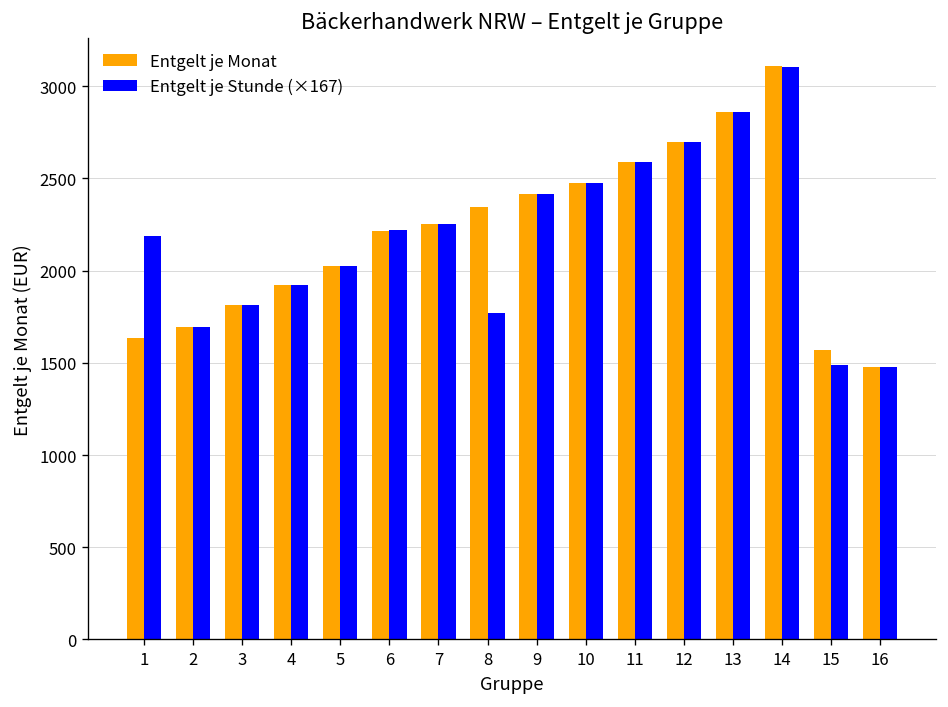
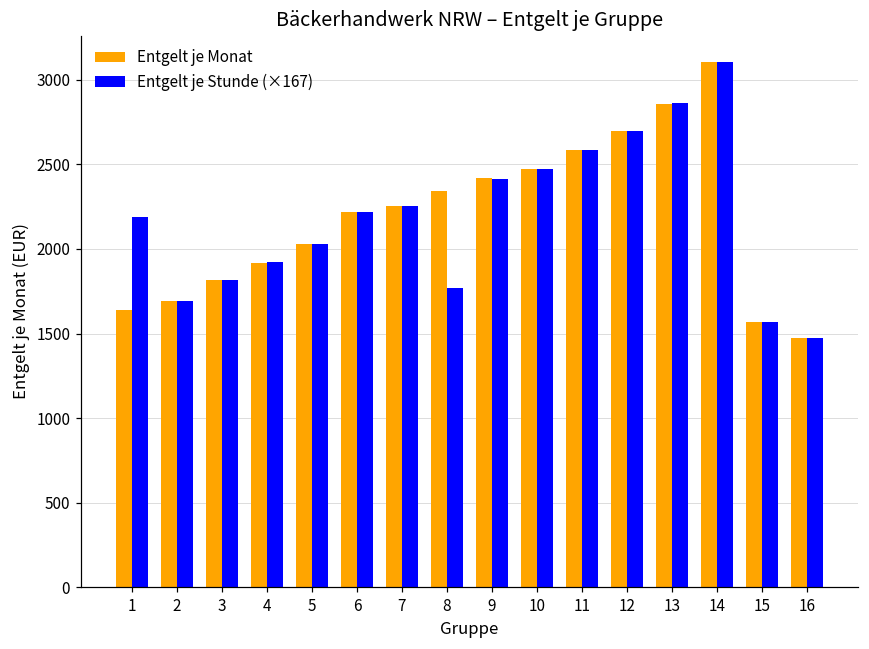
  {
    "Entgelt je Monat": {
      "1": 1640,
      "2": 1690,
      "3": 1810,
      "4": 1920,
      "5": 2030,
      "6": 2220,
      "7": 2250,
      "8": 2350,
      "9": 2420,
      "10": 2480,
      "11": 2590,
      "12": 2700,
      "13": 2860,
      "14": 3110,
      "15": 1570,
      "16": 1480
    },
    "Entgelt je Stunde (×167)": {
      "1": 2190,
      "2": 1690,
      "3": 1810,
      "4": 1920,
      "5": 2030,
      "6": 2220,
      "7": 2250,
      "8": 1770,
      "9": 2420,
      "10": 2470,
      "11": 2590,
      "12": 2700,
      "13": 2860,
      "14": 3110,
-     "15": 1490,
+     "15": 1570,
      "16": 1480
    }
  }
